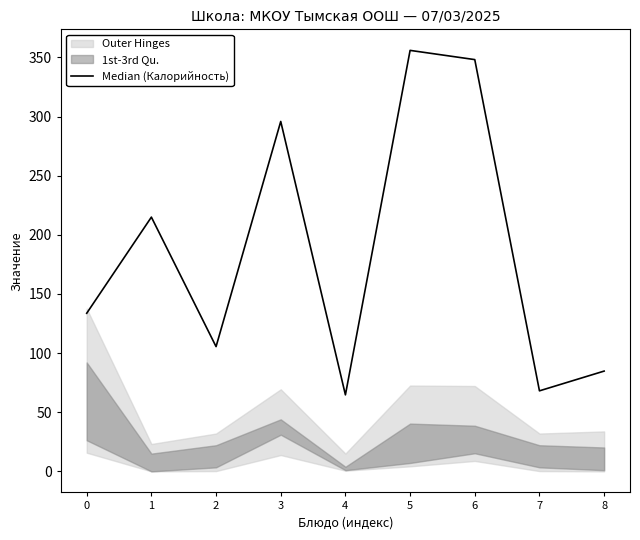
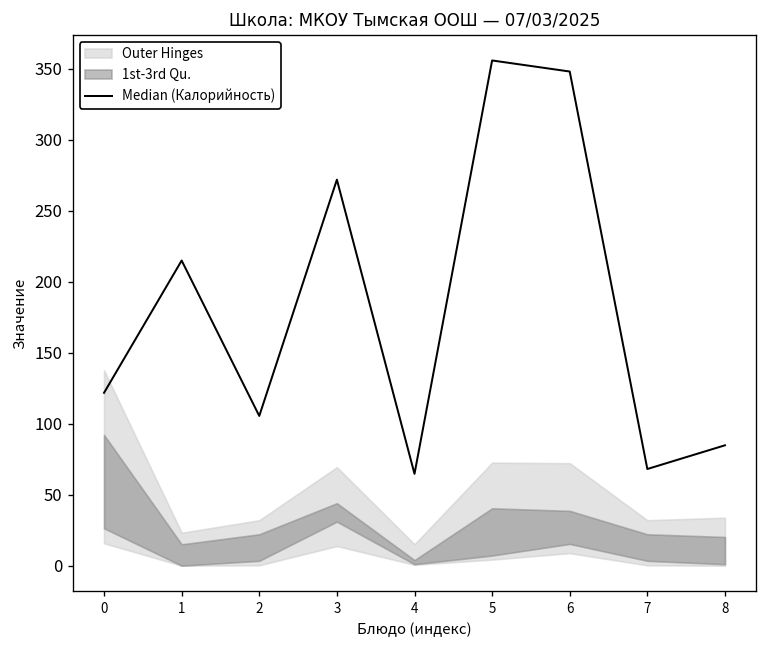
  {
    "Median (Калорийность)": {
-     "0": 134,
+     "0": 122,
      "1": 215,
      "2": 106,
-     "3": 296,
+     "3": 272,
      "4": 65,
      "5": 356,
      "6": 348,
      "7": 68,
      "8": 85
    },
    "Outer Hinges": {
      "1": 23,
      "8": 34
    }
  }
